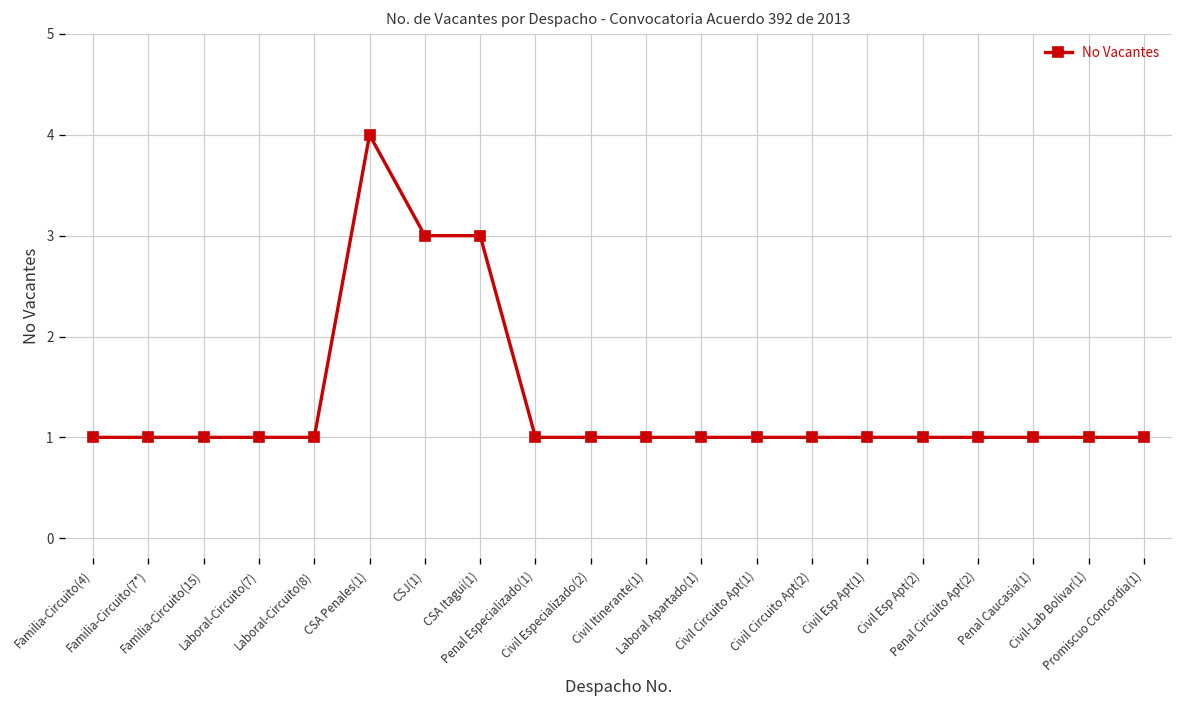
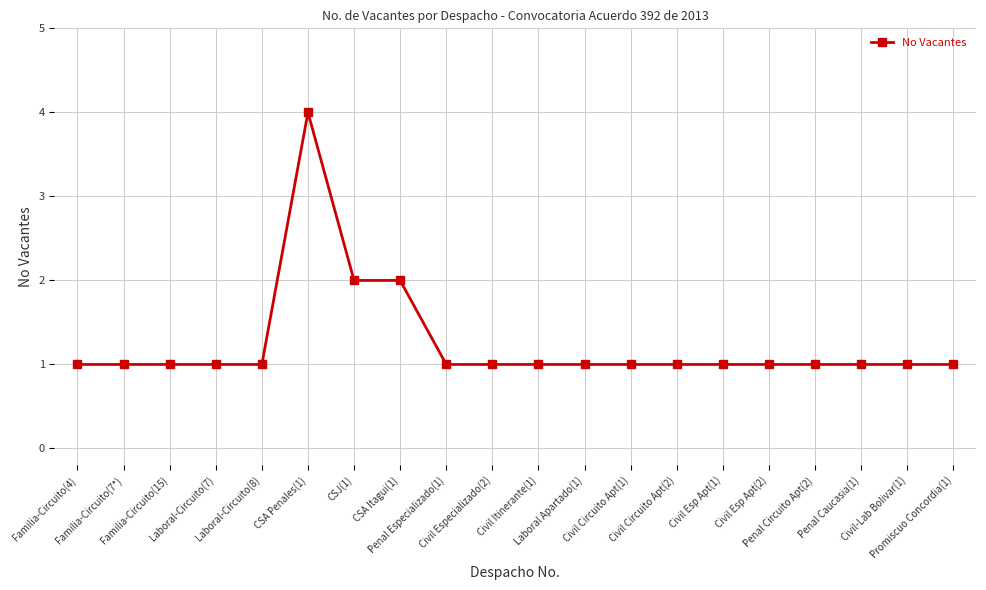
  {
    "Familia-Circuito(4)": 1,
    "Familia-Circuito(7*)": 1,
    "Familia-Circuito(15)": 1,
    "Laboral-Circuito(7)": 1,
    "Laboral-Circuito(8)": 1,
    "CSA Penales(1)": 4,
-   "CSJ(1)": 3,
-   "CSA Itagui(1)": 3,
+   "CSJ(1)": 2,
+   "CSA Itagui(1)": 2,
    "Penal Especializado(1)": 1,
    "Civil Especializado(2)": 1,
    "Civil Itinerante(1)": 1,
    "Laboral Apartado(1)": 1,
    "Civil Circuito Apt(1)": 1,
    "Civil Circuito Apt(2)": 1,
    "Civil Esp Apt(1)": 1,
    "Civil Esp Apt(2)": 1,
    "Penal Circuito Apt(2)": 1,
    "Penal Caucasia(1)": 1,
    "Civil-Lab Bolivar(1)": 1,
    "Promiscuo Concordia(1)": 1
  }
